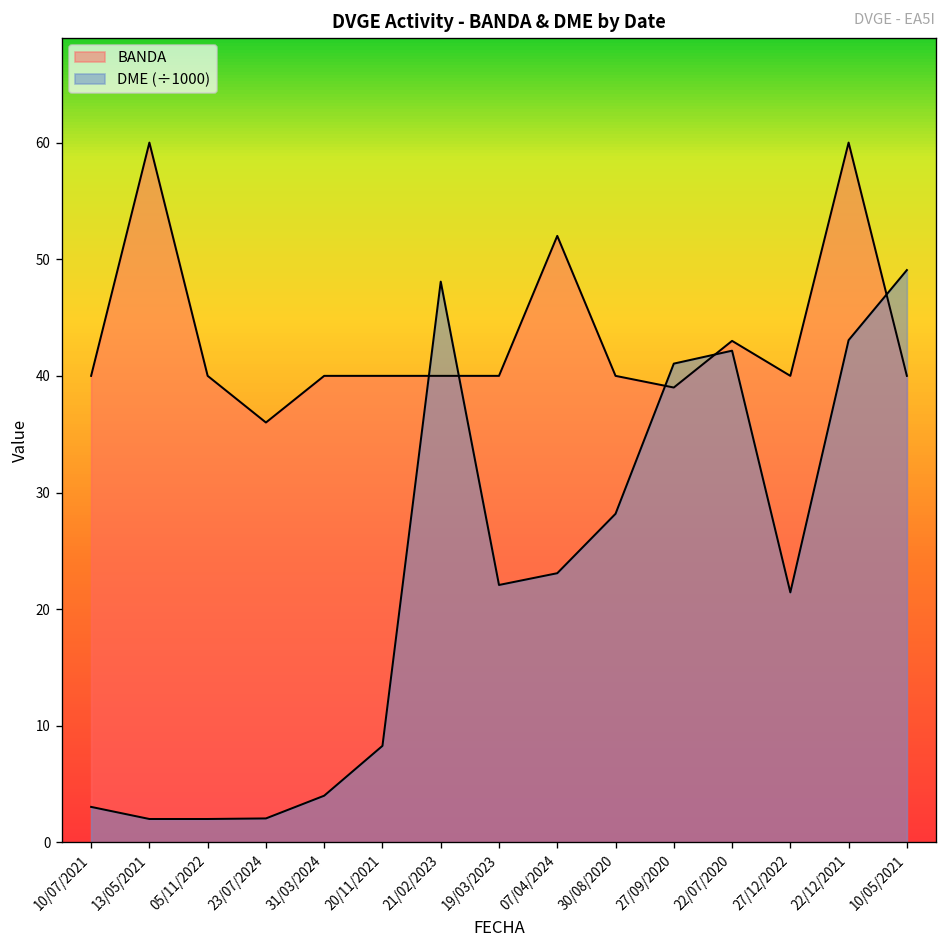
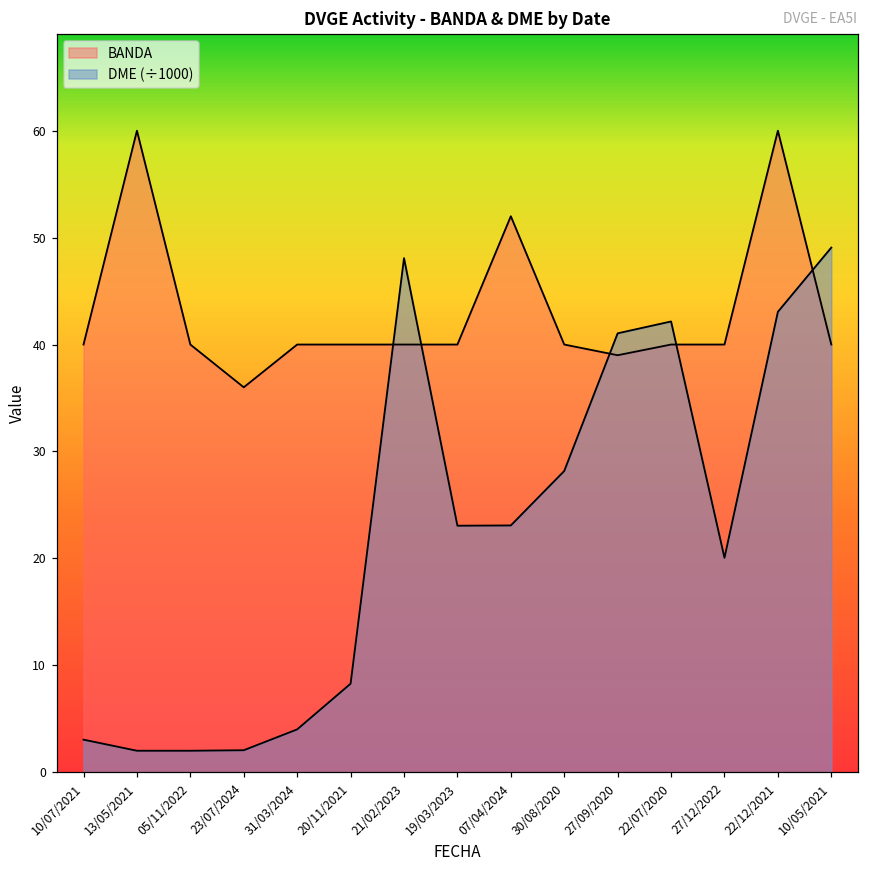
  {
    "BANDA": {
      "10/07/2021": 40,
      "13/05/2021": 60,
      "05/11/2022": 40,
      "23/07/2024": 36,
      "31/03/2024": 40,
      "20/11/2021": 40,
      "21/02/2023": 40,
      "19/03/2023": 40,
      "07/04/2024": 52,
      "30/08/2020": 40,
      "27/09/2020": 39,
-     "22/07/2020": 43,
+     "22/07/2020": 40,
      "27/12/2022": 40,
      "22/12/2021": 60,
      "10/05/2021": 40
    },
    "DME (÷1000)": {
      "10/07/2021": 3,
      "13/05/2021": 2,
      "05/11/2022": 2,
      "23/07/2024": 2,
      "31/03/2024": 4,
      "20/11/2021": 8,
      "21/02/2023": 48,
-     "19/03/2023": 22,
+     "19/03/2023": 23,
      "07/04/2024": 23,
      "30/08/2020": 28,
      "27/09/2020": 41,
      "22/07/2020": 42,
-     "27/12/2022": 21,
+     "27/12/2022": 20,
      "22/12/2021": 43,
      "10/05/2021": 49
    }
  }
